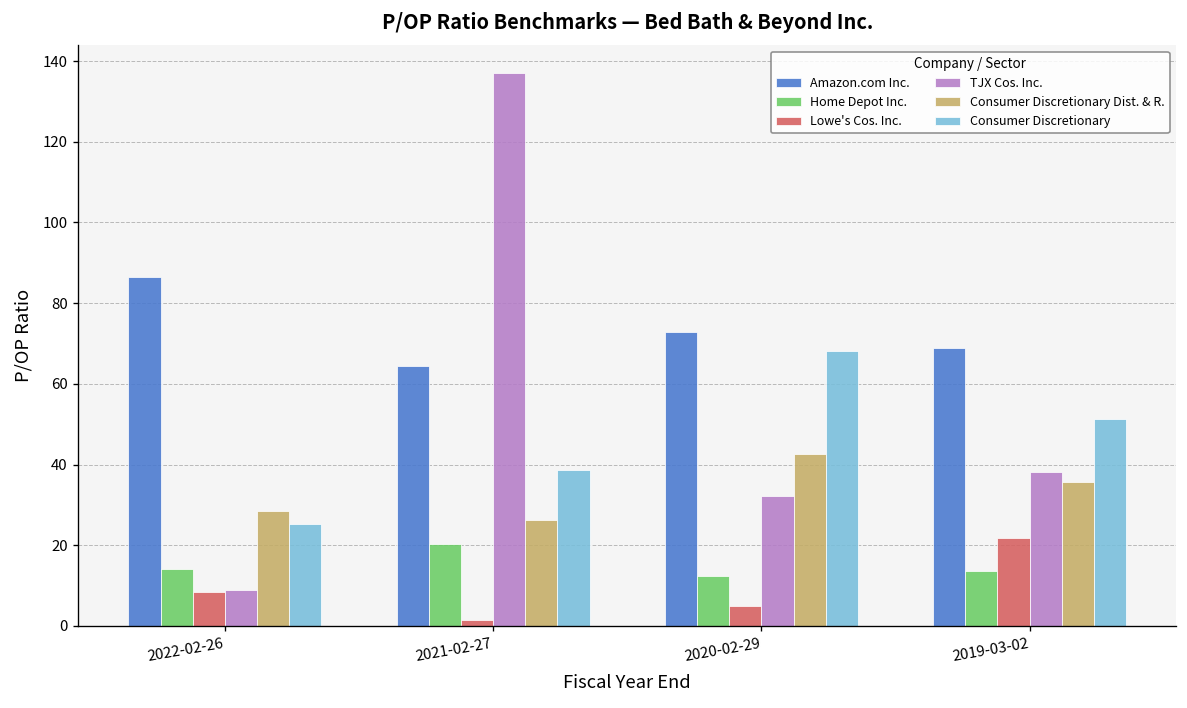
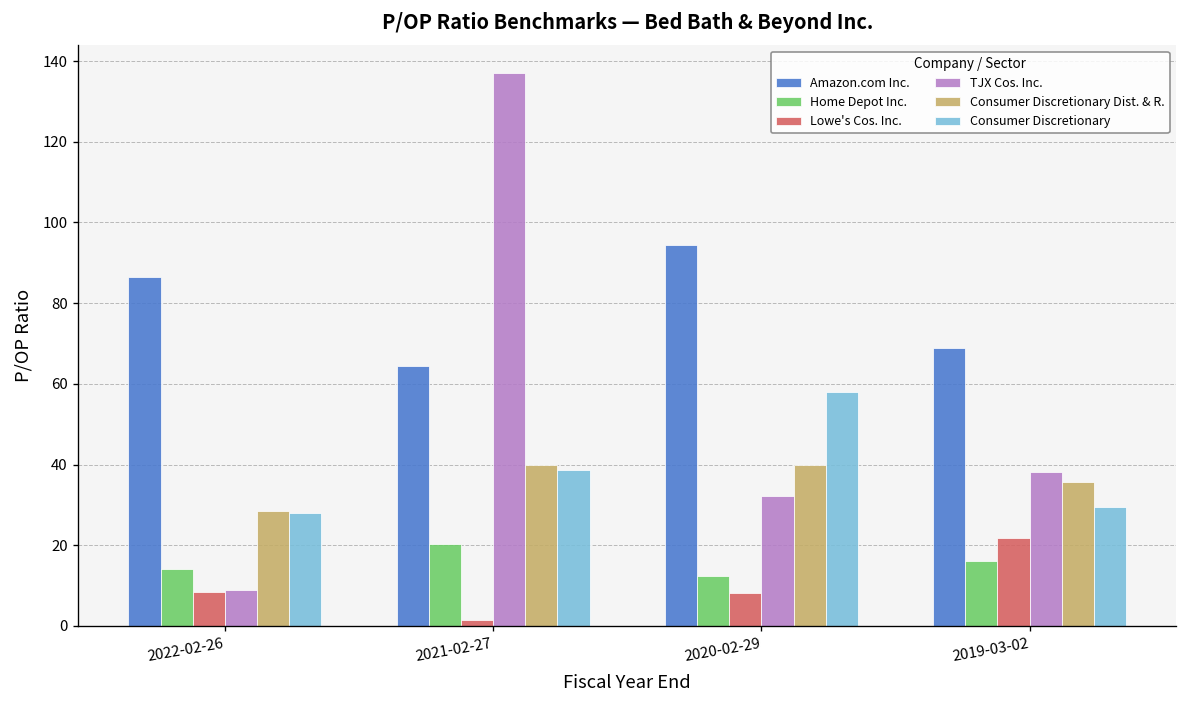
  {
    "Amazon.com Inc.": {
      "2022-02-26": 87,
      "2021-02-27": 64,
-     "2020-02-29": 73,
+     "2020-02-29": 94,
      "2019-03-02": 69
    },
    "Home Depot Inc.": {
      "2022-02-26": 14,
      "2021-02-27": 20,
      "2020-02-29": 12,
-     "2019-03-02": 14
+     "2019-03-02": 16
    },
    "Lowe's Cos. Inc.": {
      "2022-02-26": 8,
      "2021-02-27": 1,
-     "2020-02-29": 5,
+     "2020-02-29": 8,
      "2019-03-02": 22
    },
    "TJX Cos. Inc.": {
      "2022-02-26": 9,
      "2021-02-27": 137,
      "2020-02-29": 32,
      "2019-03-02": 38
    },
    "Consumer Discretionary Dist. & R.": {
      "2022-02-26": 28,
-     "2021-02-27": 26,
-     "2020-02-29": 43,
+     "2021-02-27": 40,
+     "2020-02-29": 40,
      "2019-03-02": 36
    },
    "Consumer Discretionary": {
-     "2022-02-26": 25,
+     "2022-02-26": 28,
      "2021-02-27": 39,
-     "2020-02-29": 68,
-     "2019-03-02": 51
+     "2020-02-29": 58,
+     "2019-03-02": 30
    }
  }
